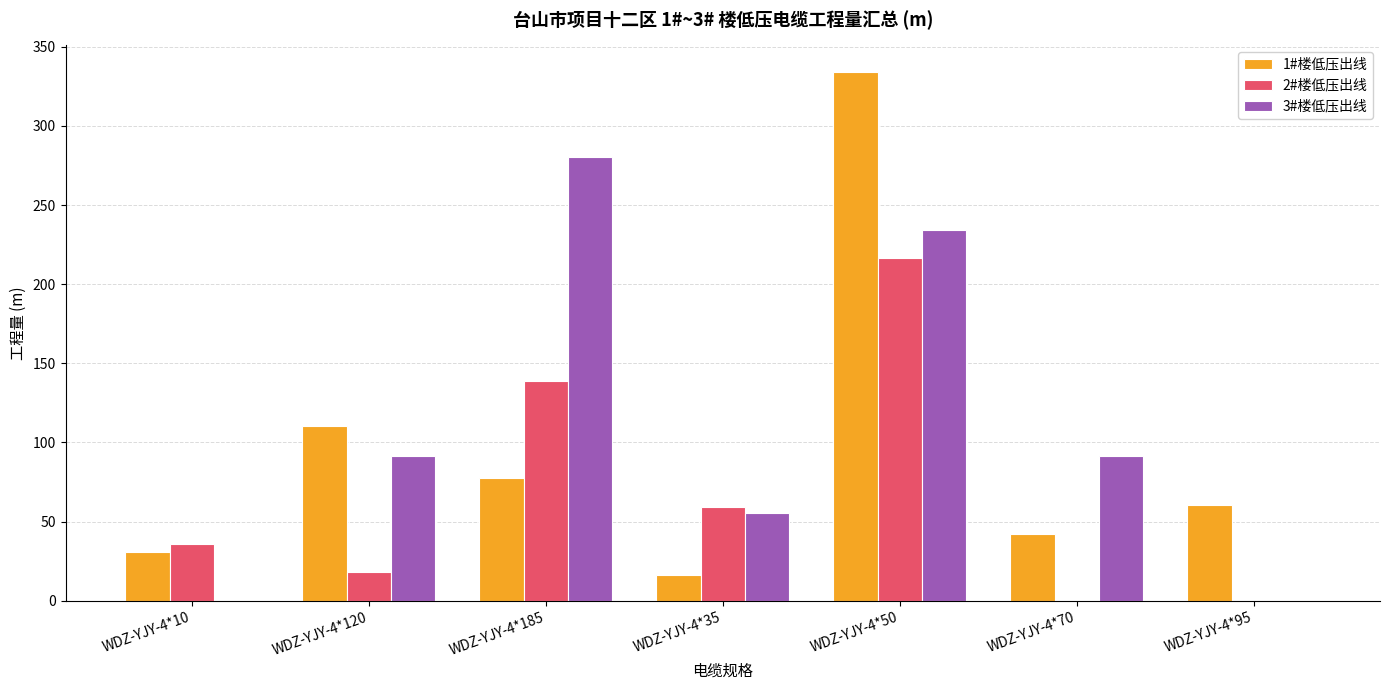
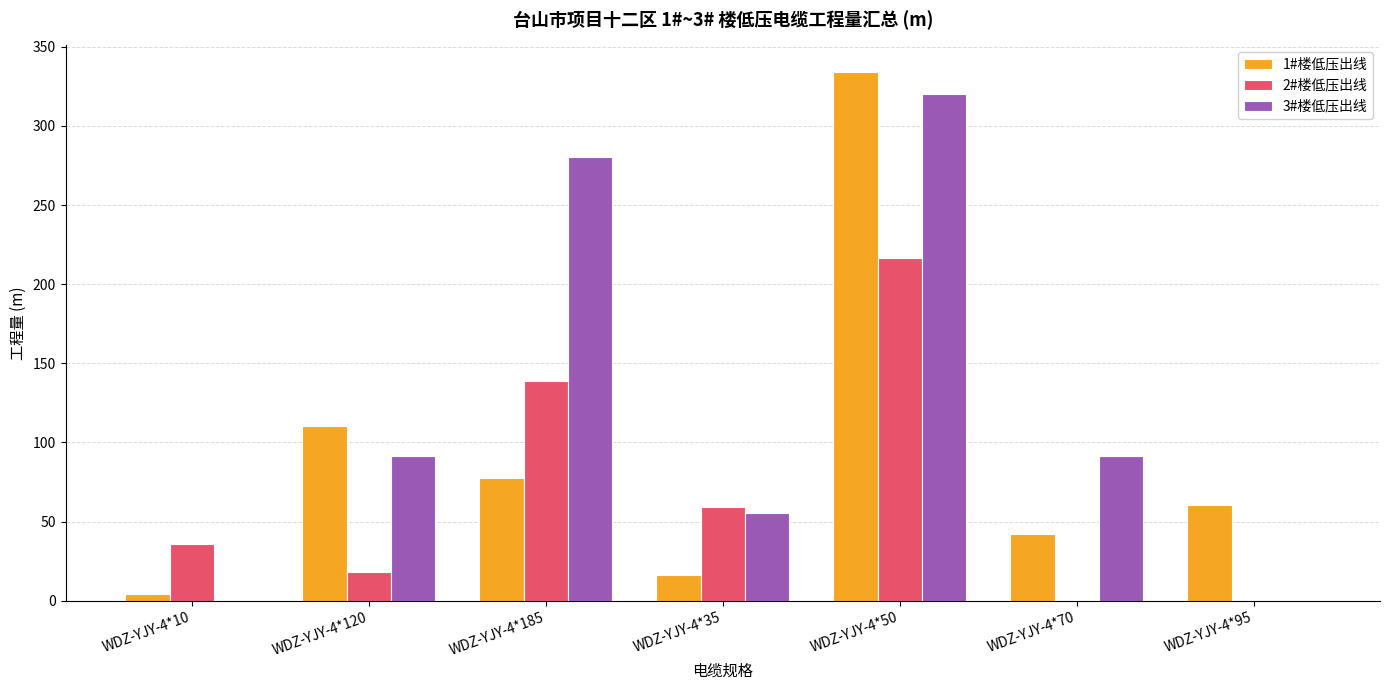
  {
    "1#楼低压出线": {
-     "WDZ-YJY-4*10": 31,
+     "WDZ-YJY-4*10": 4,
      "WDZ-YJY-4*120": 110,
      "WDZ-YJY-4*185": 78,
      "WDZ-YJY-4*35": 16,
      "WDZ-YJY-4*50": 334,
      "WDZ-YJY-4*70": 42,
      "WDZ-YJY-4*95": 61
    },
    "2#楼低压出线": {
      "WDZ-YJY-4*10": 36,
      "WDZ-YJY-4*120": 18,
      "WDZ-YJY-4*185": 139,
      "WDZ-YJY-4*35": 59,
      "WDZ-YJY-4*50": 217,
      "WDZ-YJY-4*70": 0,
      "WDZ-YJY-4*95": 0
    },
    "3#楼低压出线": {
      "WDZ-YJY-4*10": 0,
      "WDZ-YJY-4*120": 92,
      "WDZ-YJY-4*185": 280,
      "WDZ-YJY-4*35": 55,
-     "WDZ-YJY-4*50": 235,
+     "WDZ-YJY-4*50": 320,
      "WDZ-YJY-4*70": 92,
      "WDZ-YJY-4*95": 0
    }
  }
